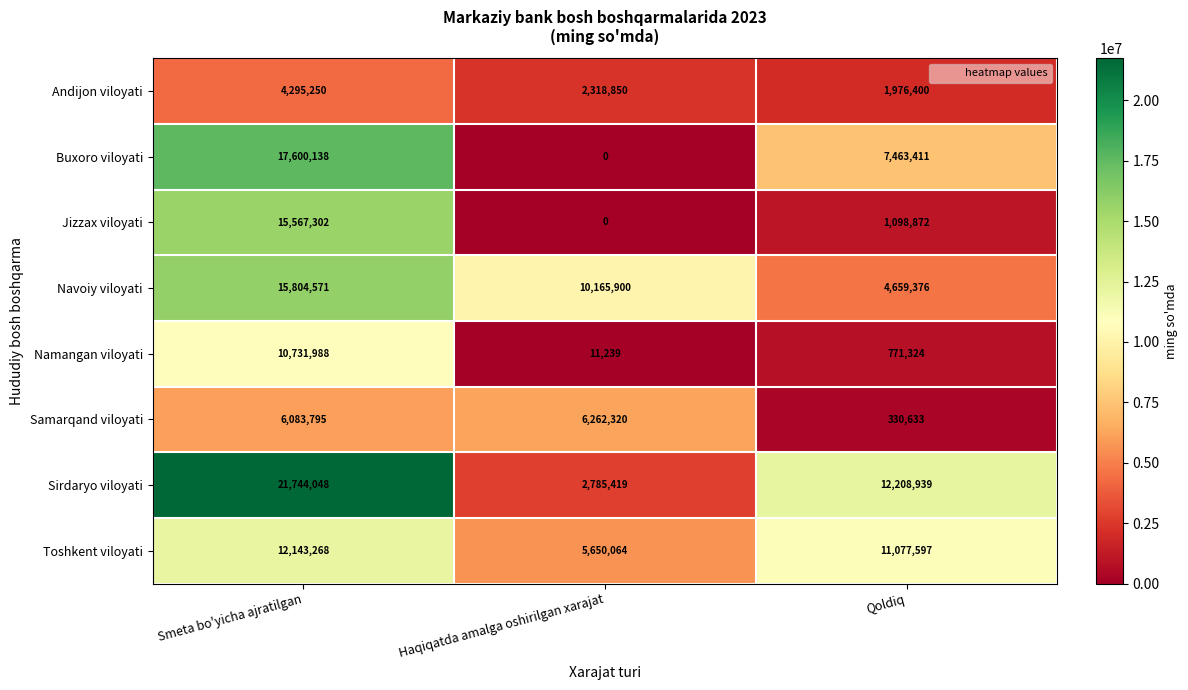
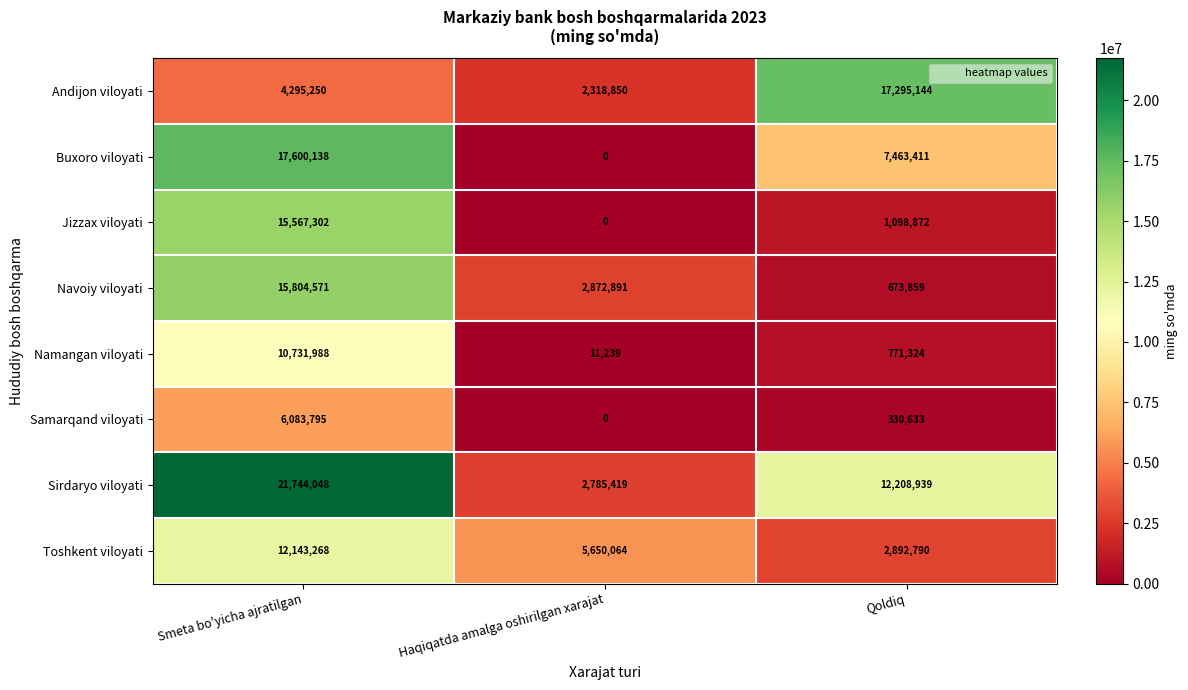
  {
    "Andijon viloyati": {
      "Smeta bo'yicha ajratilgan": "4,295,250",
      "Haqiqatda amalga oshirilgan xarajat": "2,318,850",
-     "Qoldiq": "1,976,400"
+     "Qoldiq": "17,295,144"
    },
    "Buxoro viloyati": {
      "Smeta bo'yicha ajratilgan": "17,600,138",
      "Haqiqatda amalga oshirilgan xarajat": "0",
      "Qoldiq": "7,463,411"
    },
    "Jizzax viloyati": {
      "Smeta bo'yicha ajratilgan": "15,567,302",
      "Haqiqatda amalga oshirilgan xarajat": "0",
      "Qoldiq": "1,098,872"
    },
    "Navoiy viloyati": {
      "Smeta bo'yicha ajratilgan": "15,804,571",
-     "Haqiqatda amalga oshirilgan xarajat": "10,165,900",
-     "Qoldiq": "4,659,376"
+     "Haqiqatda amalga oshirilgan xarajat": "2,872,891",
+     "Qoldiq": "673,859"
    },
    "Namangan viloyati": {
      "Smeta bo'yicha ajratilgan": "10,731,988",
      "Haqiqatda amalga oshirilgan xarajat": "11,239",
      "Qoldiq": "771,324"
    },
    "Samarqand viloyati": {
      "Smeta bo'yicha ajratilgan": "6,083,795",
-     "Haqiqatda amalga oshirilgan xarajat": "6,262,320",
+     "Haqiqatda amalga oshirilgan xarajat": "0",
      "Qoldiq": "330,633"
    },
    "Sirdaryo viloyati": {
      "Smeta bo'yicha ajratilgan": "21,744,048",
      "Haqiqatda amalga oshirilgan xarajat": "2,785,419",
      "Qoldiq": "12,208,939"
    },
    "Toshkent viloyati": {
      "Smeta bo'yicha ajratilgan": "12,143,268",
      "Haqiqatda amalga oshirilgan xarajat": "5,650,064",
-     "Qoldiq": "11,077,597"
+     "Qoldiq": "2,892,790"
    }
  }
